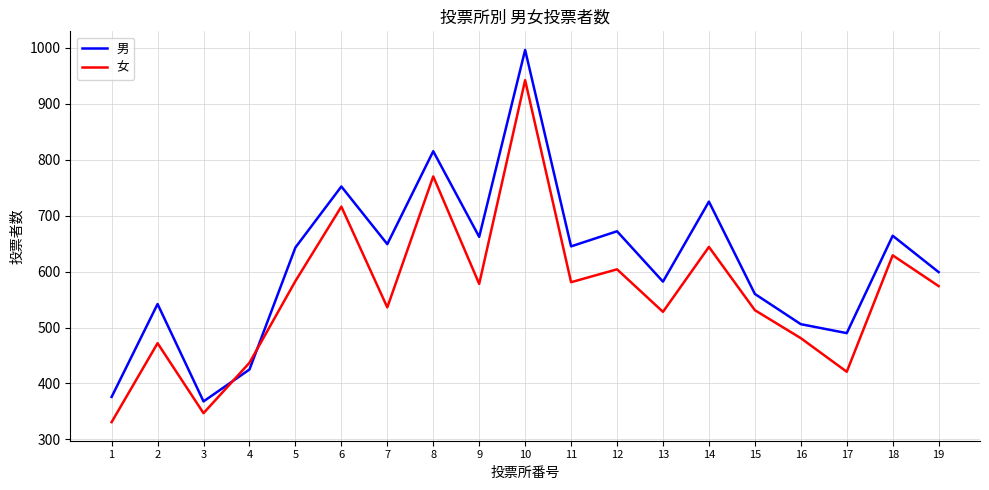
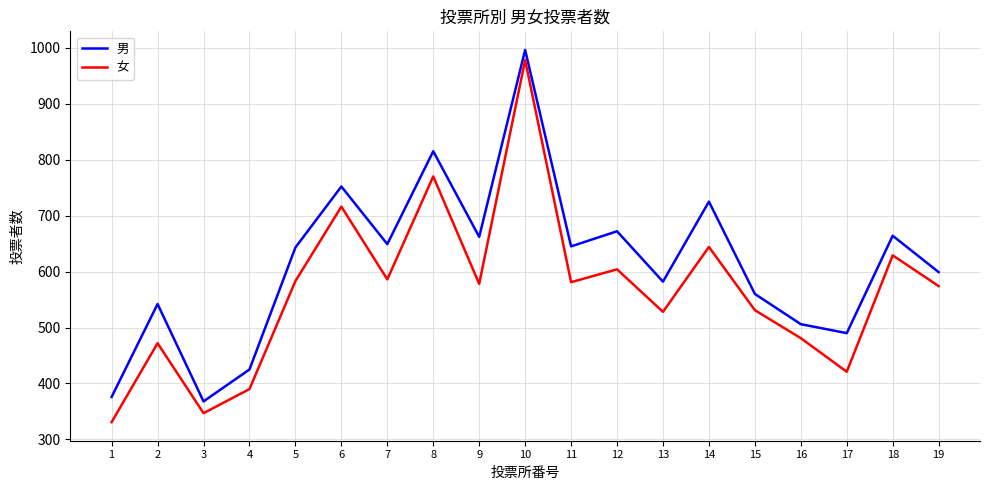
  {
    "男": {
      "1": 380,
      "2": 540,
      "3": 370,
      "4": 430,
      "5": 640,
      "6": 750,
      "7": 650,
      "8": 820,
      "9": 660,
      "10": 1000,
      "11": 650,
      "12": 670,
      "13": 580,
      "14": 730,
      "15": 560,
      "16": 510,
      "17": 490,
      "18": 660,
      "19": 600
    },
    "女": {
      "1": 330,
      "2": 470,
      "3": 350,
-     "4": 440,
+     "4": 390,
      "5": 580,
      "6": 720,
-     "7": 540,
+     "7": 590,
      "8": 770,
      "9": 580,
-     "10": 940,
+     "10": 980,
      "11": 580,
      "12": 600,
      "13": 530,
      "14": 640,
      "15": 530,
      "16": 480,
      "17": 420,
      "18": 630,
      "19": 570
    }
  }
